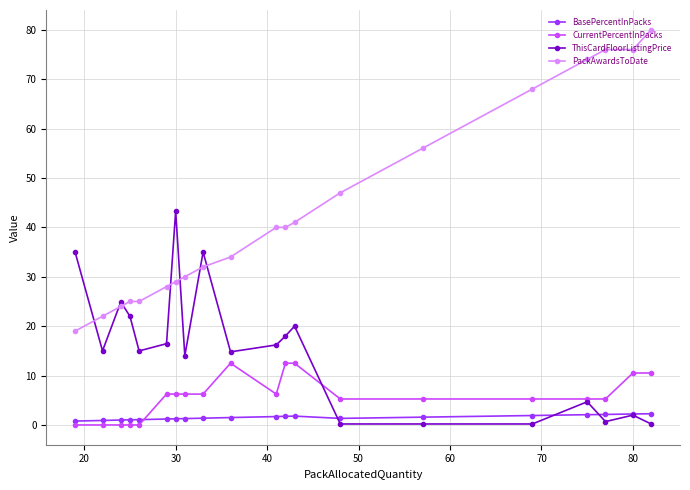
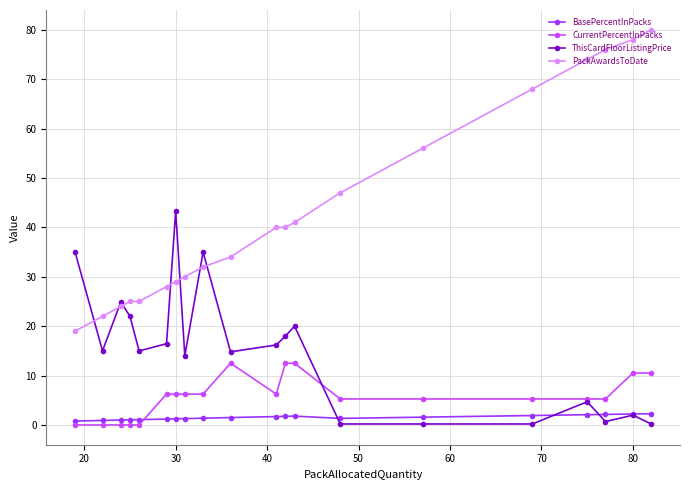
  {
    "ThisCardFloorListingPrice": {
      "30": 43
    },
    "PackAwardsToDate": {
      "30": 29,
-     "80": 76
+     "80": 78
    }
  }
